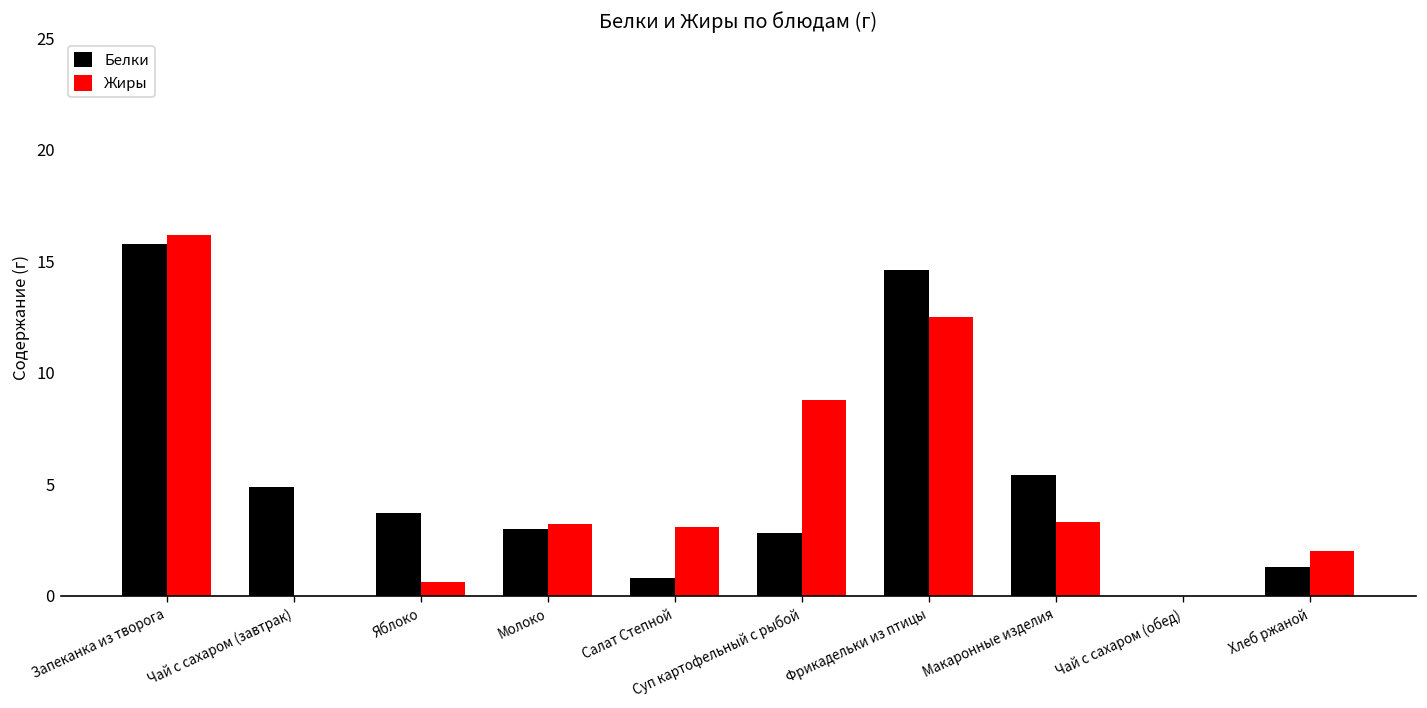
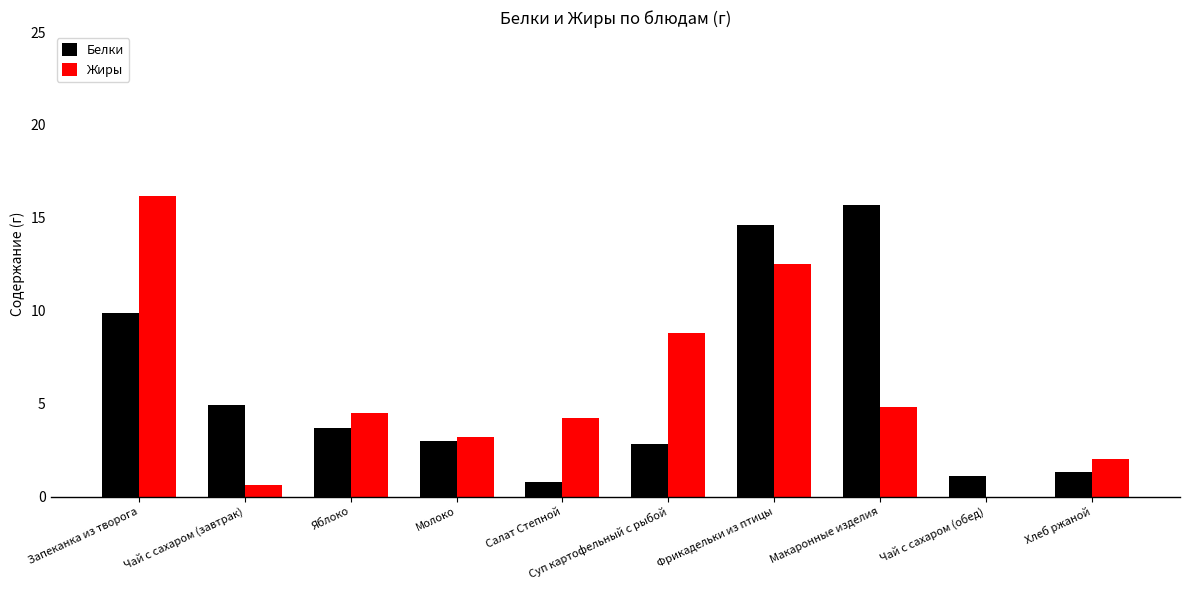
  {
    "Белки": {
-     "Запеканка из творога": 15.8,
+     "Запеканка из творога": 9.9,
      "Чай с сахаром (завтрак)": 4.9,
      "Яблоко": 3.7,
      "Молоко": 3.0,
      "Салат Степной": 0.8,
      "Суп картофельный с рыбой": 2.8,
      "Фрикадельки из птицы": 14.6,
-     "Макаронные изделия": 5.4,
-     "Чай с сахаром (обед)": 0.0,
+     "Макаронные изделия": 15.7,
+     "Чай с сахаром (обед)": 1.1,
      "Хлеб ржаной": 1.3
    },
    "Жиры": {
      "Запеканка из творога": 16.2,
-     "Чай с сахаром (завтрак)": 0.0,
-     "Яблоко": 0.6,
+     "Чай с сахаром (завтрак)": 0.6,
+     "Яблоко": 4.5,
      "Молоко": 3.2,
-     "Салат Степной": 3.1,
+     "Салат Степной": 4.2,
      "Суп картофельный с рыбой": 8.8,
      "Фрикадельки из птицы": 12.5,
-     "Макаронные изделия": 3.3,
+     "Макаронные изделия": 4.8,
      "Чай с сахаром (обед)": 0.0,
      "Хлеб ржаной": 2.0
    }
  }
